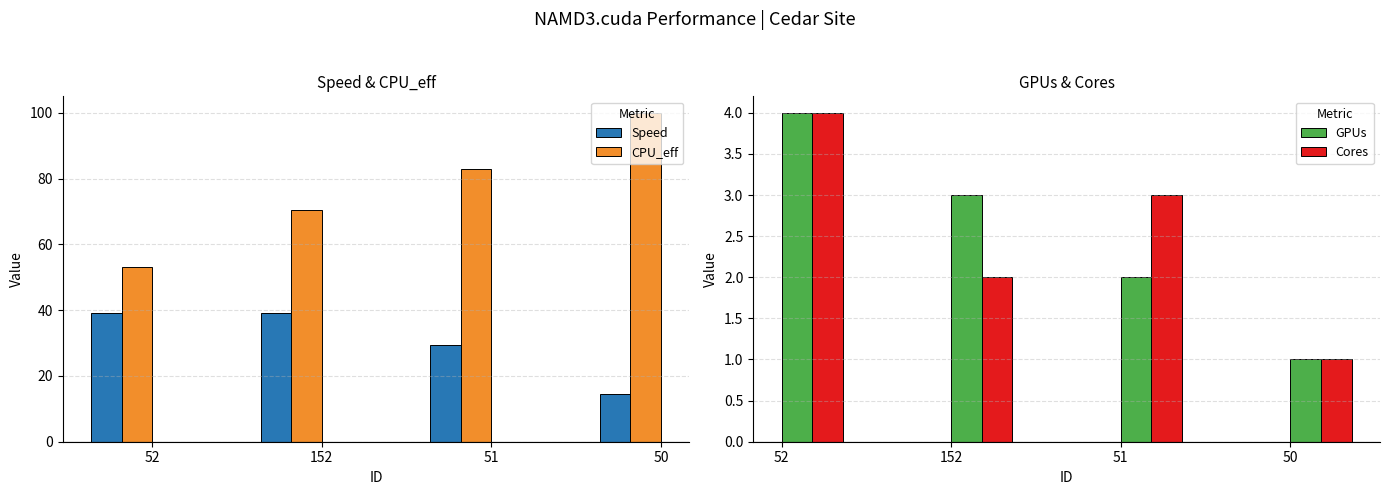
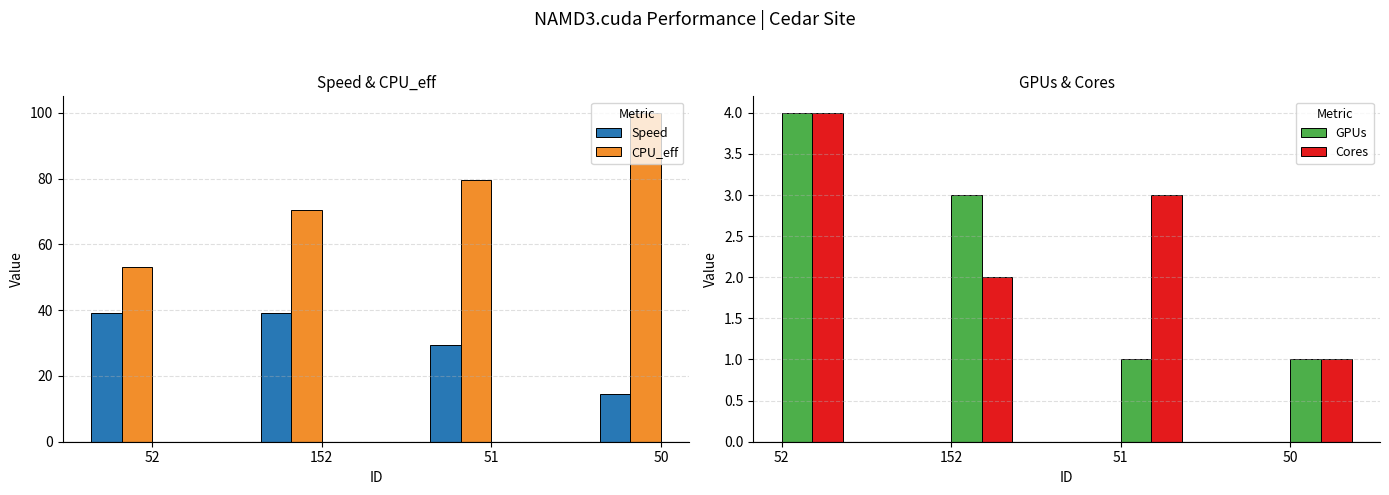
  {
    "Speed & CPU_eff": {
      "Speed": {
        "52": 39,
        "152": 39,
        "51": 29,
        "50": 14
      },
      "CPU_eff": {
        "52": 53,
        "152": 70,
-       "51": 83
+       "51": 80
      }
    },
    "GPUs & Cores": {
      "GPUs": {
        "52": 4,
        "152": 3,
-       "51": 2,
+       "51": 1,
        "50": 1
      },
      "Cores": {
        "52": 4,
        "152": 2,
        "51": 3,
        "50": 1
      }
    }
  }
